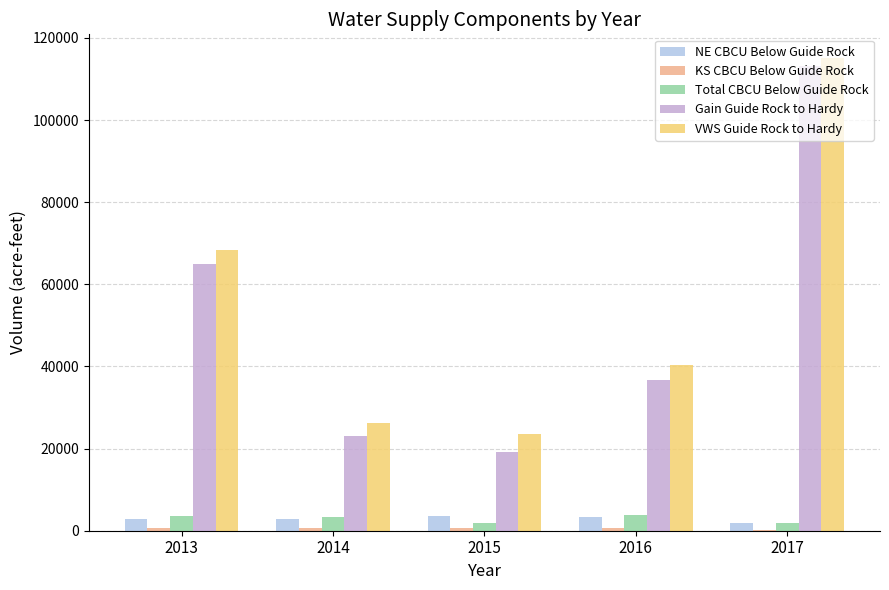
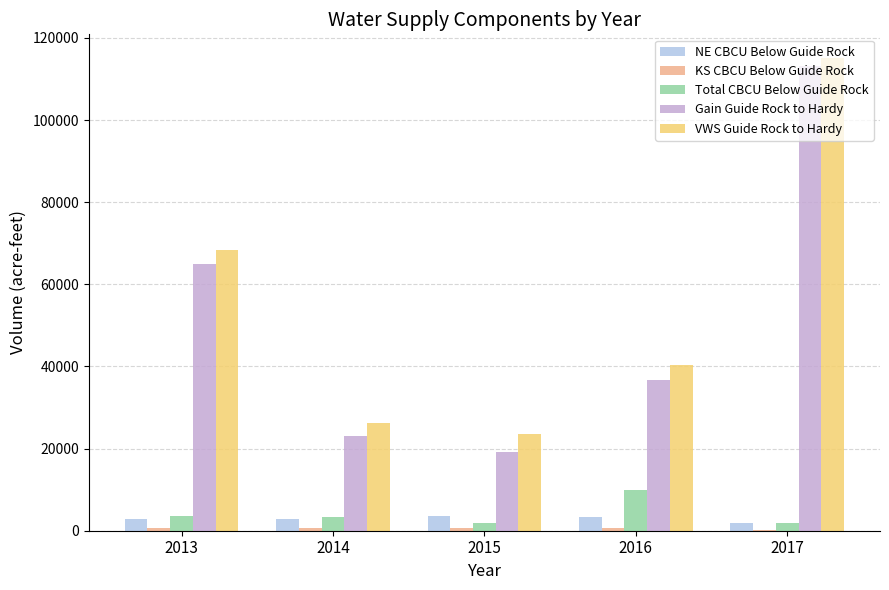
  {
    "Total CBCU Below Guide Rock": {
      "2013": 4000,
      "2014": 3000,
      "2015": 2000,
-     "2016": 4000,
+     "2016": 10000,
      "2017": 2000
    }
  }
